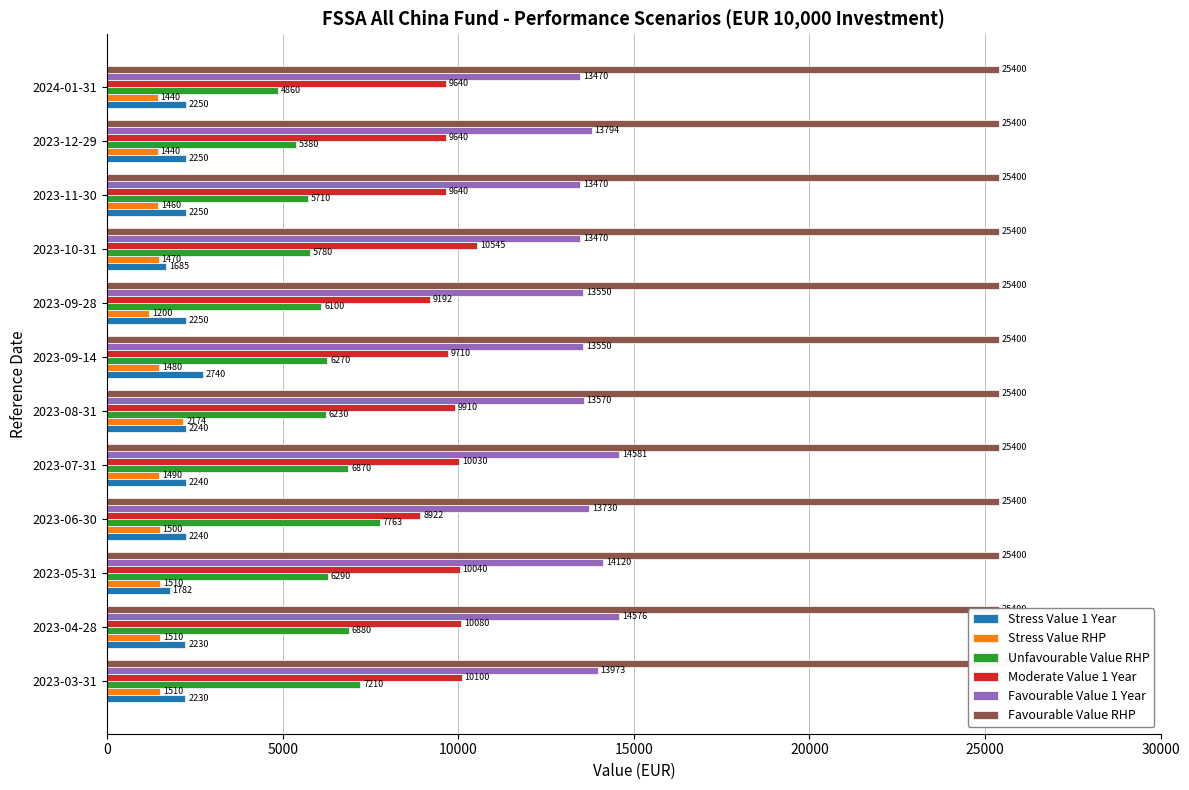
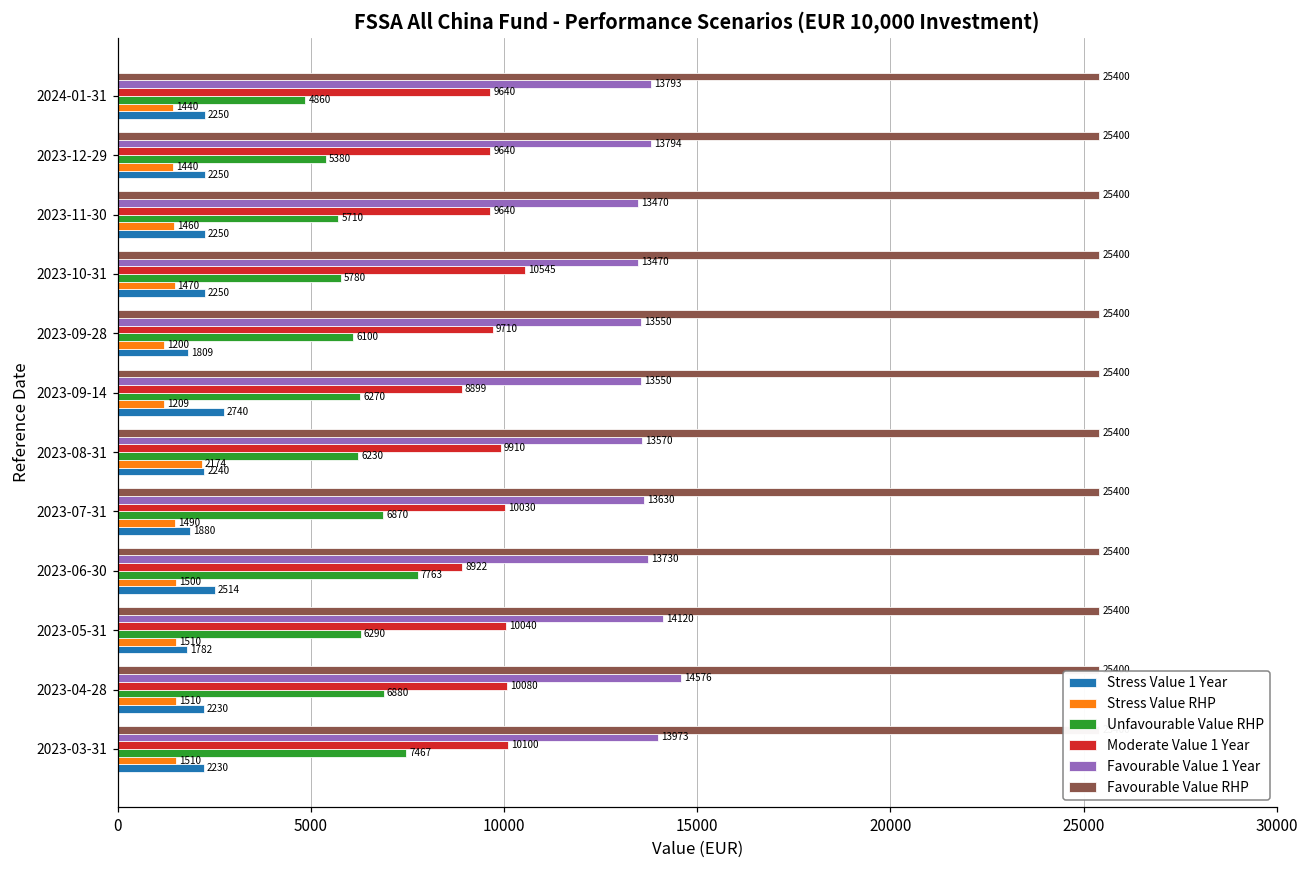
  {
    "Stress Value 1 Year": {
      "2024-01-31": 2250,
      "2023-12-29": 2250,
      "2023-11-30": 2250,
-     "2023-10-31": 1685,
-     "2023-09-28": 2250,
+     "2023-10-31": 2250,
+     "2023-09-28": 1809,
      "2023-09-14": 2740,
-     "2023-07-31": 2240,
-     "2023-06-30": 2240,
+     "2023-07-31": 1880,
+     "2023-06-30": 2514,
      "2023-05-31": 1782,
      "2023-04-28": 2230,
      "2023-03-31": 2230
    },
    "Stress Value RHP": {
      "2024-01-31": 1440,
      "2023-12-29": 1440,
      "2023-11-30": 1460,
      "2023-10-31": 1470,
      "2023-09-28": 1200,
-     "2023-09-14": 1480,
+     "2023-09-14": 1209,
      "2023-07-31": 1490,
      "2023-06-30": 1500,
      "2023-05-31": 1510,
      "2023-04-28": 1510,
      "2023-03-31": 1510
    },
    "Unfavourable Value RHP": {
      "2024-01-31": 4860,
      "2023-12-29": 5380,
      "2023-11-30": 5710,
      "2023-10-31": 5780,
      "2023-09-28": 6100,
      "2023-09-14": 6270,
      "2023-08-31": 6230,
      "2023-07-31": 6870,
      "2023-06-30": 7763,
      "2023-05-31": 6290,
      "2023-04-28": 6880,
-     "2023-03-31": 7210
+     "2023-03-31": 7467
    },
    "Moderate Value 1 Year": {
      "2024-01-31": 9640,
      "2023-12-29": 9640,
      "2023-11-30": 9640,
      "2023-10-31": 10545,
-     "2023-09-28": 9192,
-     "2023-09-14": 9710,
+     "2023-09-28": 9710,
+     "2023-09-14": 8899,
      "2023-08-31": 9910,
      "2023-07-31": 10030,
      "2023-06-30": 8922,
      "2023-05-31": 10040,
      "2023-04-28": 10080,
      "2023-03-31": 10100
    },
    "Favourable Value 1 Year": {
-     "2024-01-31": 13470,
+     "2024-01-31": 13793,
      "2023-12-29": 13794,
      "2023-11-30": 13470,
      "2023-10-31": 13470,
      "2023-09-28": 13550,
      "2023-09-14": 13550,
      "2023-08-31": 13570,
-     "2023-07-31": 14581,
+     "2023-07-31": 13630,
      "2023-06-30": 13730,
      "2023-05-31": 14120,
      "2023-04-28": 14576,
      "2023-03-31": 13973
    },
    "Favourable Value RHP": {
      "2024-01-31": 25400,
      "2023-12-29": 25400,
      "2023-11-30": 25400,
      "2023-10-31": 25400,
      "2023-09-28": 25400,
      "2023-09-14": 25400,
      "2023-08-31": 25400,
      "2023-07-31": 25400,
      "2023-06-30": 25400,
      "2023-05-31": 25400
    }
  }
